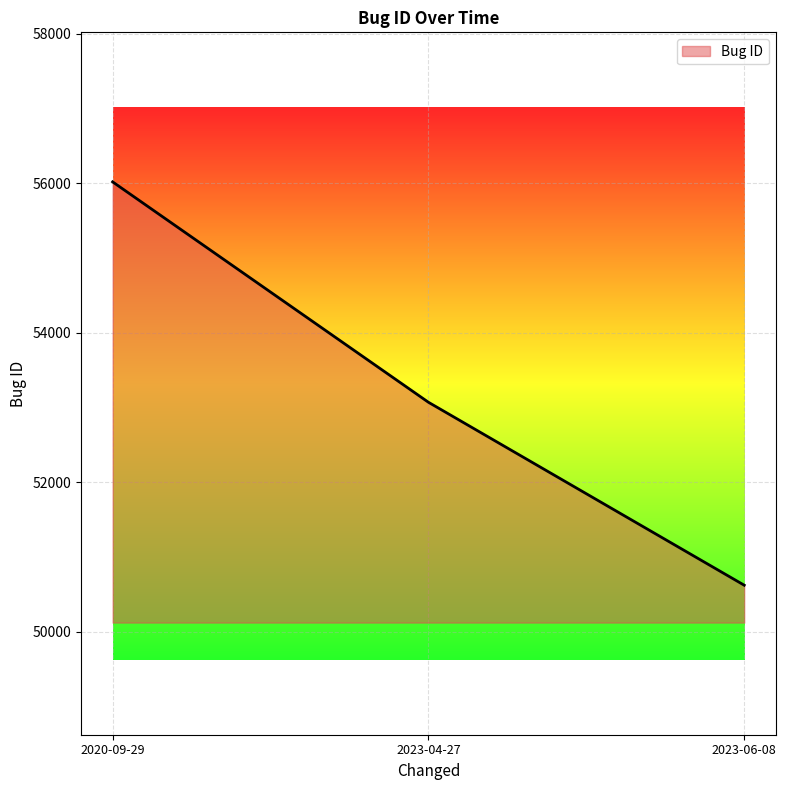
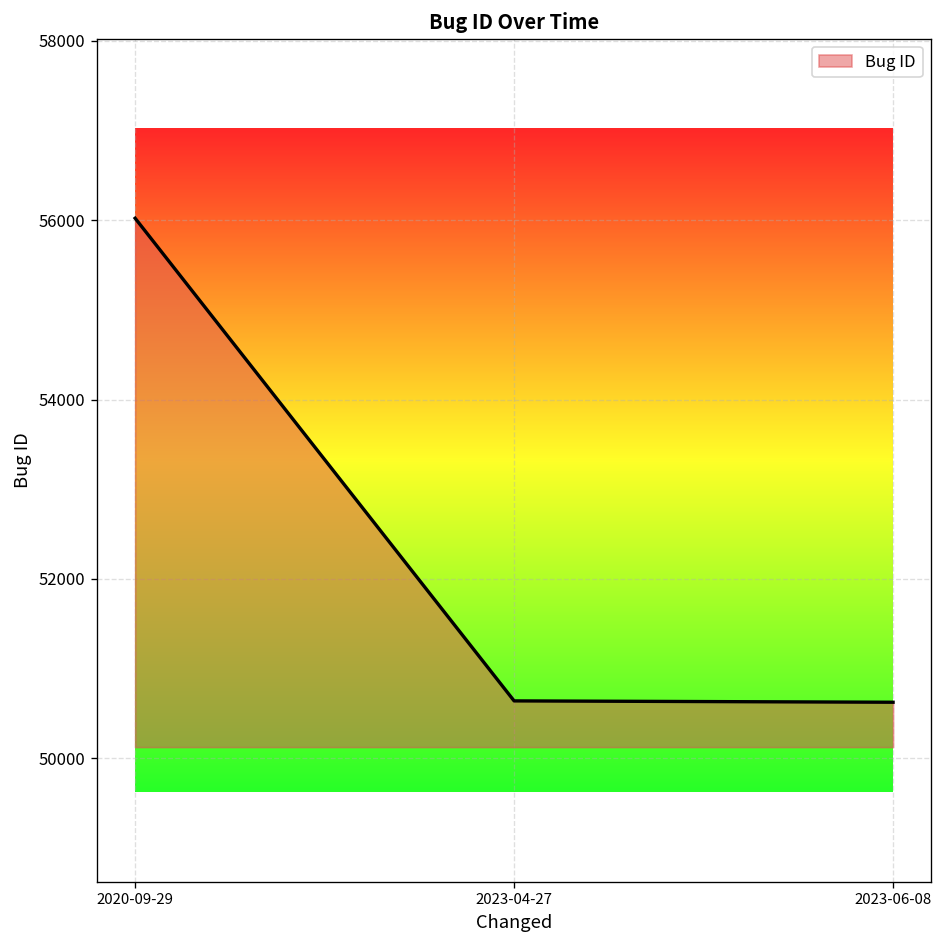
  {
    "2020-09-29": 56000,
-   "2023-04-27": 53100,
+   "2023-04-27": 50600,
    "2023-06-08": 50600
  }
